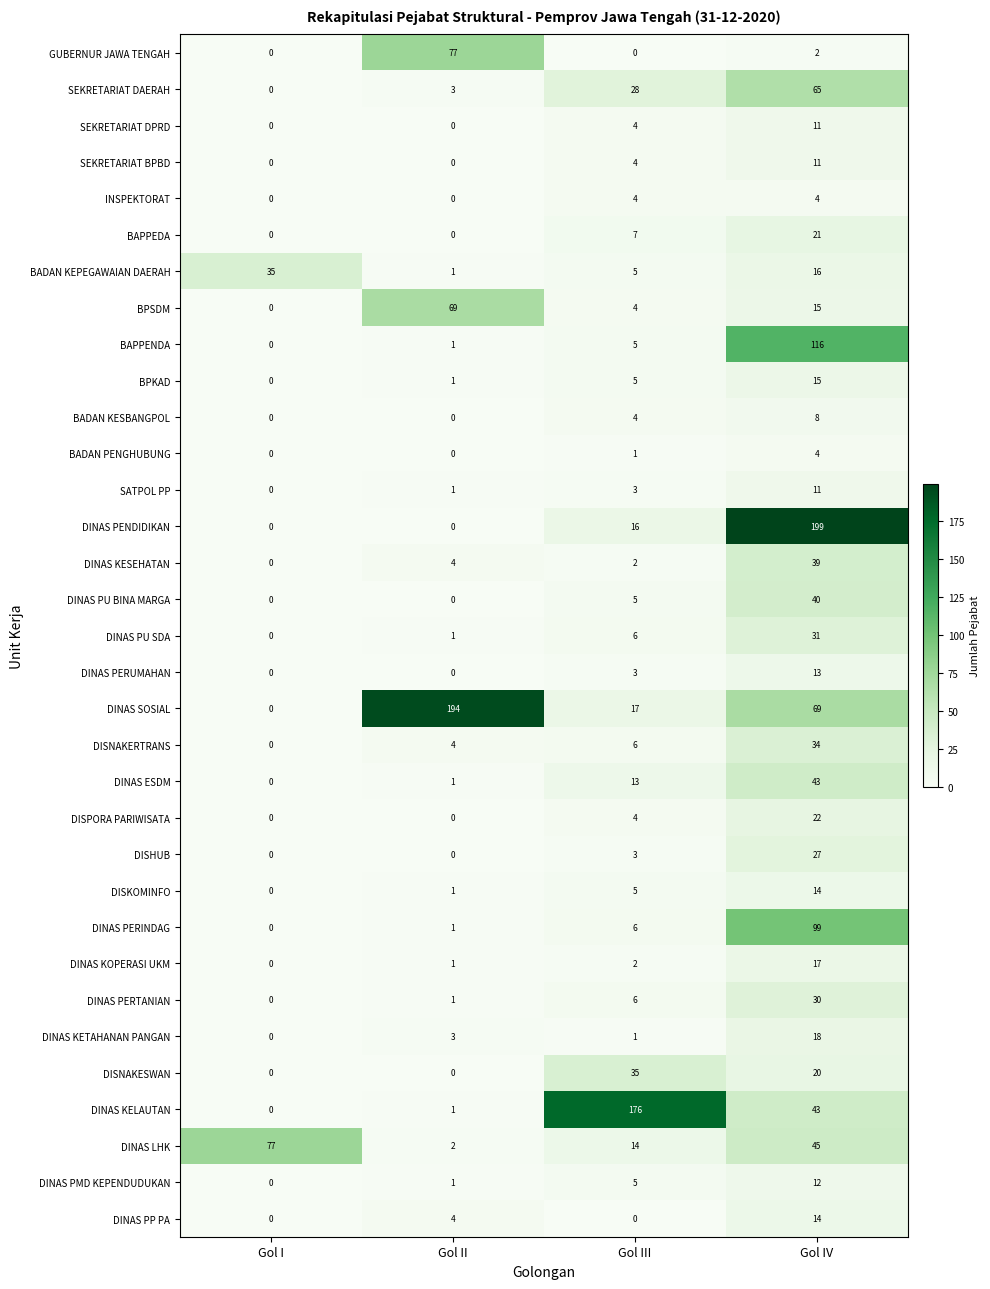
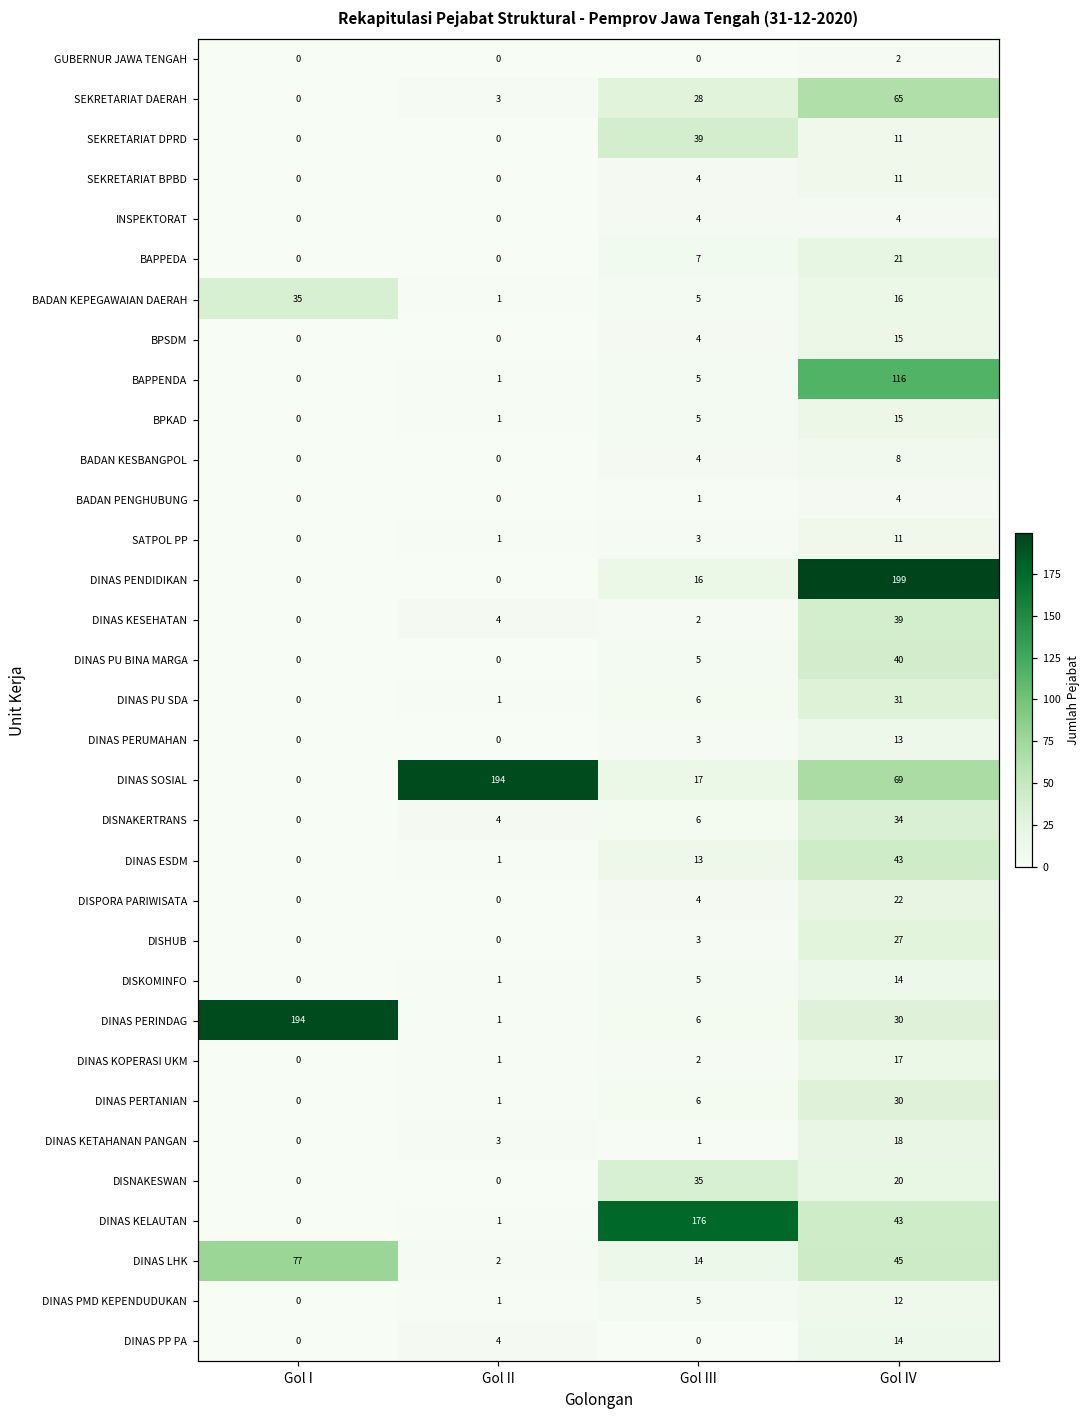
  {
    "GUBERNUR JAWA TENGAH": {
      "Gol I": 0,
-     "Gol II": 77,
+     "Gol II": 0,
      "Gol III": 0,
      "Gol IV": 2
    },
    "SEKRETARIAT DAERAH": {
      "Gol I": 0,
      "Gol II": 3,
      "Gol III": 28,
      "Gol IV": 65
    },
    "SEKRETARIAT DPRD": {
      "Gol I": 0,
      "Gol II": 0,
-     "Gol III": 4,
+     "Gol III": 39,
      "Gol IV": 11
    },
    "SEKRETARIAT BPBD": {
      "Gol I": 0,
      "Gol II": 0,
      "Gol III": 4,
      "Gol IV": 11
    },
    "INSPEKTORAT": {
      "Gol I": 0,
      "Gol II": 0,
      "Gol III": 4,
      "Gol IV": 4
    },
    "BAPPEDA": {
      "Gol I": 0,
      "Gol II": 0,
      "Gol III": 7,
      "Gol IV": 21
    },
    "BADAN KEPEGAWAIAN DAERAH": {
      "Gol I": 35,
      "Gol II": 1,
      "Gol III": 5,
      "Gol IV": 16
    },
    "BPSDM": {
      "Gol I": 0,
-     "Gol II": 69,
+     "Gol II": 0,
      "Gol III": 4,
      "Gol IV": 15
    },
    "BAPPENDA": {
      "Gol I": 0,
      "Gol II": 1,
      "Gol III": 5,
      "Gol IV": 116
    },
    "BPKAD": {
      "Gol I": 0,
      "Gol II": 1,
      "Gol III": 5,
      "Gol IV": 15
    },
    "BADAN KESBANGPOL": {
      "Gol I": 0,
      "Gol II": 0,
      "Gol III": 4,
      "Gol IV": 8
    },
    "BADAN PENGHUBUNG": {
      "Gol I": 0,
      "Gol II": 0,
      "Gol III": 1,
      "Gol IV": 4
    },
    "SATPOL PP": {
      "Gol I": 0,
      "Gol II": 1,
      "Gol III": 3,
      "Gol IV": 11
    },
    "DINAS PENDIDIKAN": {
      "Gol I": 0,
      "Gol II": 0,
      "Gol III": 16,
      "Gol IV": 199
    },
    "DINAS KESEHATAN": {
      "Gol I": 0,
      "Gol II": 4,
      "Gol III": 2,
      "Gol IV": 39
    },
    "DINAS PU BINA MARGA": {
      "Gol I": 0,
      "Gol II": 0,
      "Gol III": 5,
      "Gol IV": 40
    },
    "DINAS PU SDA": {
      "Gol I": 0,
      "Gol II": 1,
      "Gol III": 6,
      "Gol IV": 31
    },
    "DINAS PERUMAHAN": {
      "Gol I": 0,
      "Gol II": 0,
      "Gol III": 3,
      "Gol IV": 13
    },
    "DINAS SOSIAL": {
      "Gol I": 0,
      "Gol II": 194,
      "Gol III": 17,
      "Gol IV": 69
    },
    "DISNAKERTRANS": {
      "Gol I": 0,
      "Gol II": 4,
      "Gol III": 6,
      "Gol IV": 34
    },
    "DINAS ESDM": {
      "Gol I": 0,
      "Gol II": 1,
      "Gol III": 13,
      "Gol IV": 43
    },
    "DISPORA PARIWISATA": {
      "Gol I": 0,
      "Gol II": 0,
      "Gol III": 4,
      "Gol IV": 22
    },
    "DISHUB": {
      "Gol I": 0,
      "Gol II": 0,
      "Gol III": 3,
      "Gol IV": 27
    },
    "DISKOMINFO": {
      "Gol I": 0,
      "Gol II": 1,
      "Gol III": 5,
      "Gol IV": 14
    },
    "DINAS PERINDAG": {
-     "Gol I": 0,
+     "Gol I": 194,
      "Gol II": 1,
      "Gol III": 6,
-     "Gol IV": 99
+     "Gol IV": 30
    },
    "DINAS KOPERASI UKM": {
      "Gol I": 0,
      "Gol II": 1,
      "Gol III": 2,
      "Gol IV": 17
    },
    "DINAS PERTANIAN": {
      "Gol I": 0,
      "Gol II": 1,
      "Gol III": 6,
      "Gol IV": 30
    },
    "DINAS KETAHANAN PANGAN": {
      "Gol I": 0,
      "Gol II": 3,
      "Gol III": 1,
      "Gol IV": 18
    },
    "DISNAKESWAN": {
      "Gol I": 0,
      "Gol II": 0,
      "Gol III": 35,
      "Gol IV": 20
    },
    "DINAS KELAUTAN": {
      "Gol I": 0,
      "Gol II": 1,
      "Gol III": 176,
      "Gol IV": 43
    },
    "DINAS LHK": {
      "Gol I": 77,
      "Gol II": 2,
      "Gol III": 14,
      "Gol IV": 45
    },
    "DINAS PMD KEPENDUDUKAN": {
      "Gol I": 0,
      "Gol II": 1,
      "Gol III": 5,
      "Gol IV": 12
    },
    "DINAS PP PA": {
      "Gol I": 0,
      "Gol II": 4,
      "Gol III": 0,
      "Gol IV": 14
    }
  }
